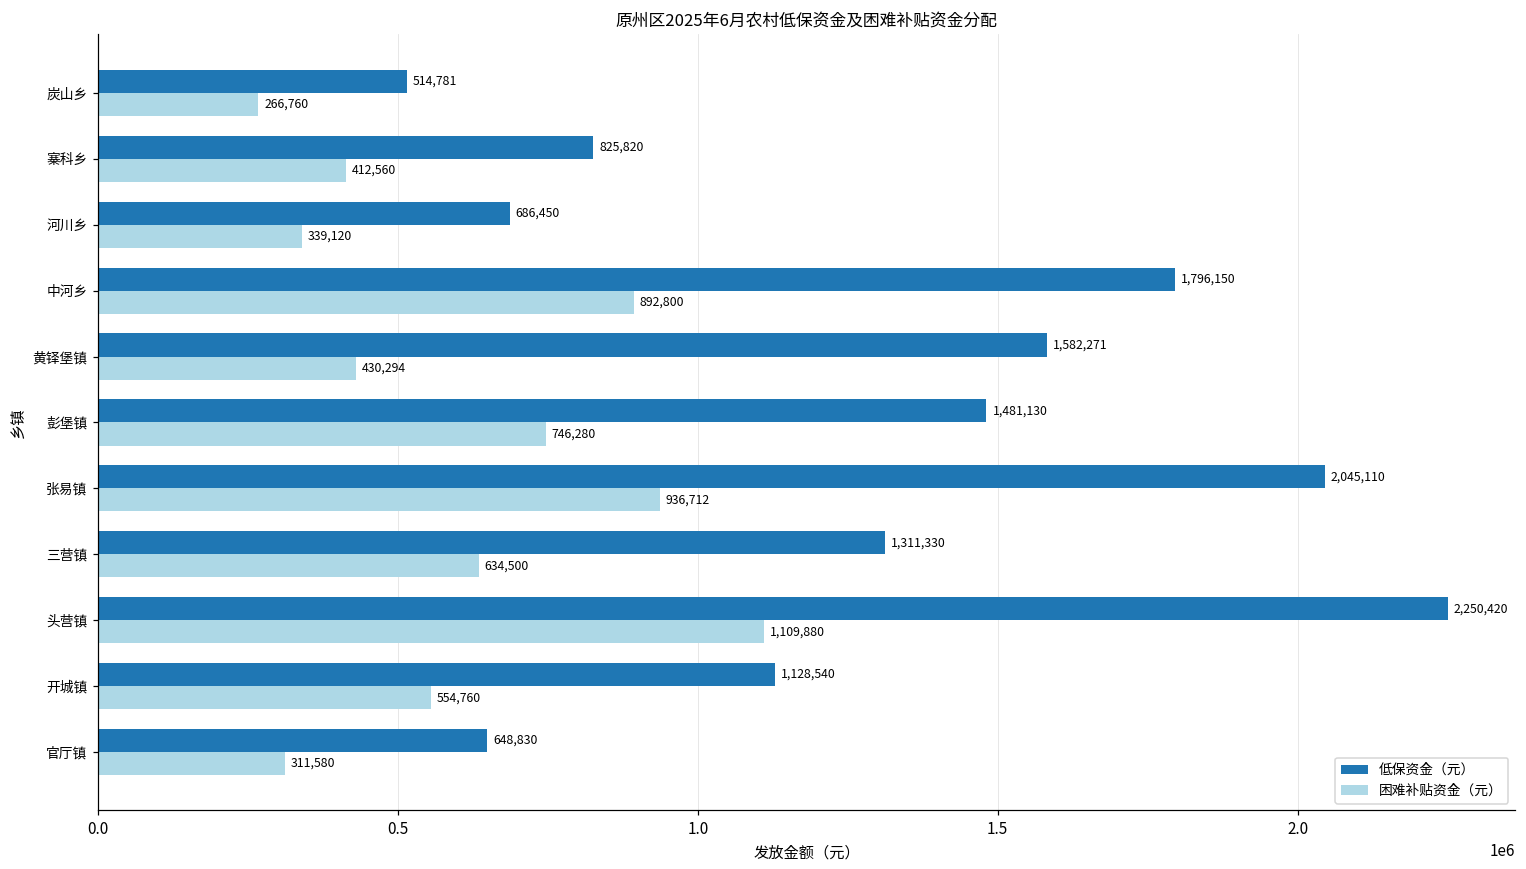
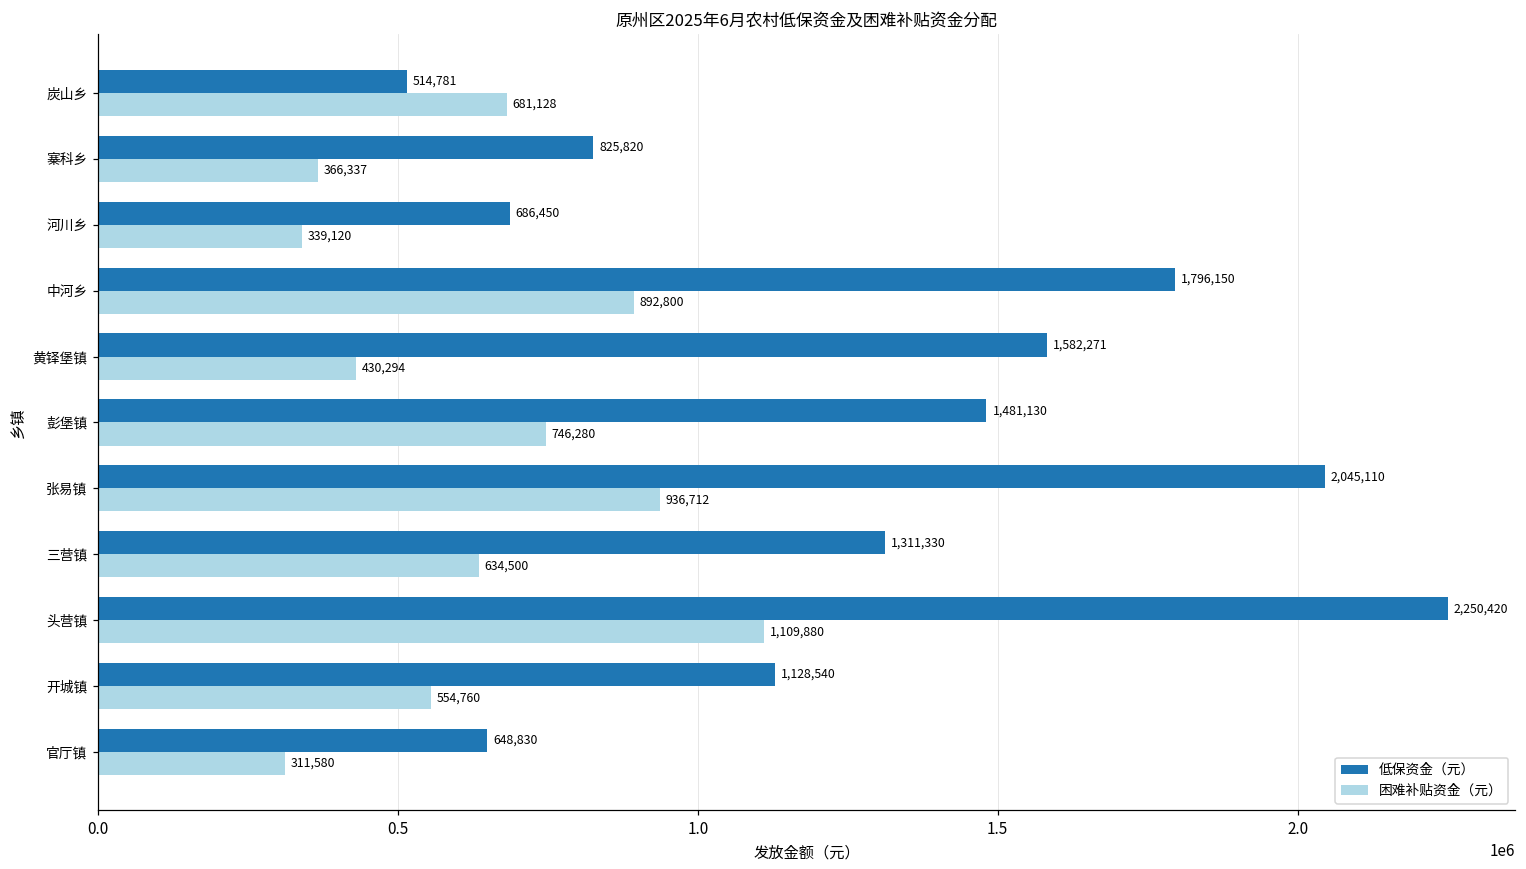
  {
    "低保资金（元）": {
      "炭山乡": "514,781",
      "寨科乡": "825,820",
      "河川乡": "686,450",
      "中河乡": "1,796,150",
      "黄铎堡镇": "1,582,271",
      "彭堡镇": "1,481,130",
      "张易镇": "2,045,110",
      "三营镇": "1,311,330",
      "头营镇": "2,250,420",
      "开城镇": "1,128,540",
      "官厅镇": "648,830"
    },
    "困难补贴资金（元）": {
-     "炭山乡": "266,760",
-     "寨科乡": "412,560",
+     "炭山乡": "681,128",
+     "寨科乡": "366,337",
      "河川乡": "339,120",
      "中河乡": "892,800",
      "黄铎堡镇": "430,294",
      "彭堡镇": "746,280",
      "张易镇": "936,712",
      "三营镇": "634,500",
      "头营镇": "1,109,880",
      "开城镇": "554,760",
      "官厅镇": "311,580"
    }
  }
